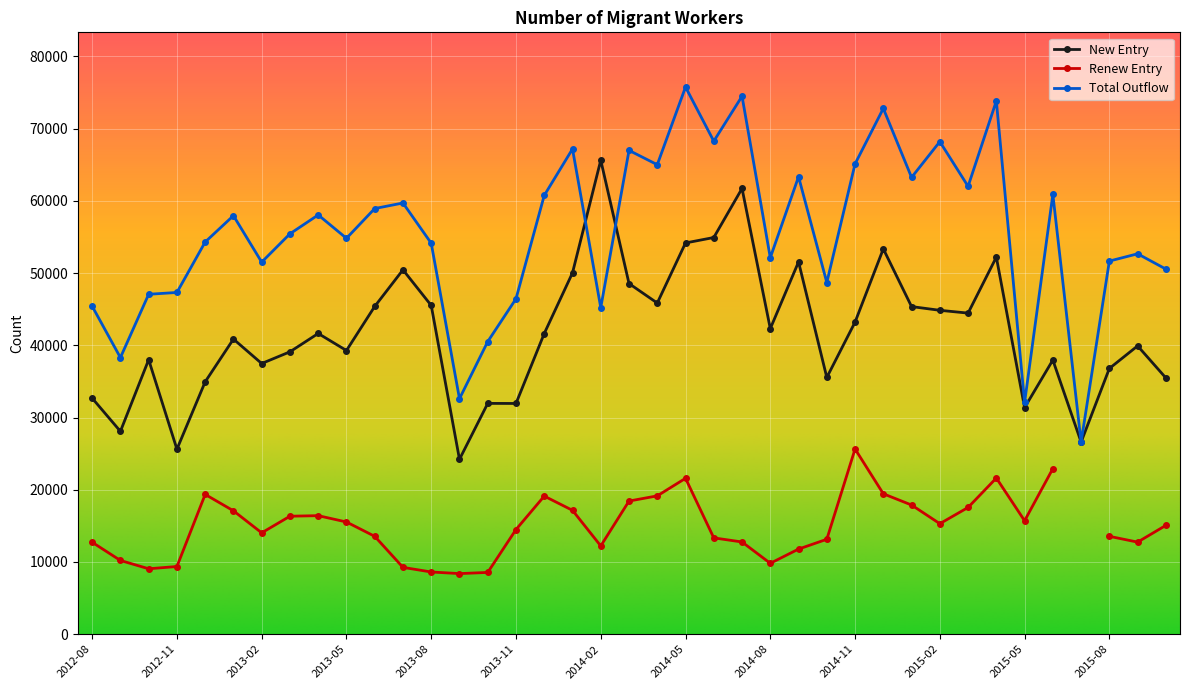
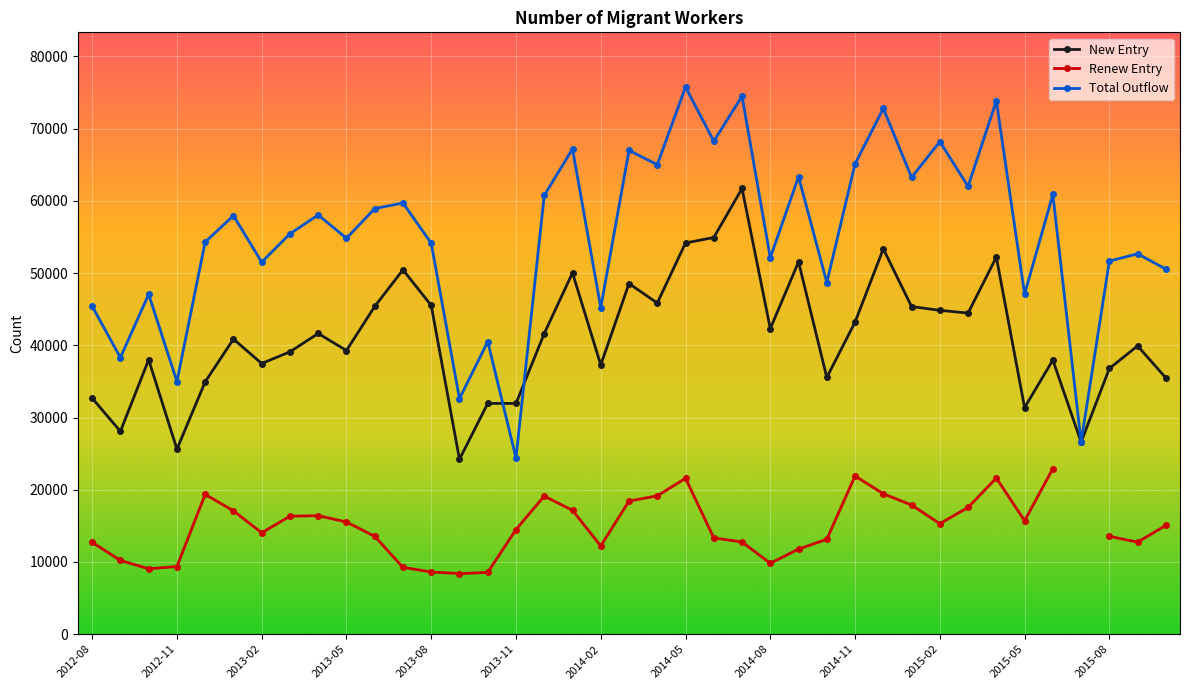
  {
    "New Entry": {
      "2012-08": 33000,
      "2012-11": 26000,
      "2013-02": 37000,
      "2013-05": 39000,
      "2013-08": 46000,
      "2013-11": 32000,
-     "2014-02": 66000,
+     "2014-02": 37000,
      "2014-05": 54000,
      "2014-08": 42000,
      "2014-11": 43000,
      "2015-02": 45000,
      "2015-05": 31000,
      "2015-08": 37000
    },
    "Renew Entry": {
      "2012-08": 13000,
      "2012-11": 9000,
      "2013-02": 14000,
      "2013-05": 16000,
      "2013-08": 9000,
      "2013-11": 14000,
      "2014-02": 12000,
      "2014-05": 22000,
      "2014-08": 10000,
-     "2014-11": 26000,
+     "2014-11": 22000,
      "2015-02": 15000,
      "2015-05": 16000,
      "2015-08": 14000
    },
    "Total Outflow": {
      "2012-08": 45000,
-     "2012-11": 47000,
+     "2012-11": 35000,
      "2013-02": 52000,
      "2013-05": 55000,
      "2013-08": 54000,
-     "2013-11": 46000,
+     "2013-11": 24000,
      "2014-02": 45000,
      "2014-05": 76000,
      "2014-08": 52000,
      "2014-11": 65000,
      "2015-02": 68000,
-     "2015-05": 32000,
+     "2015-05": 47000,
      "2015-08": 52000
    }
  }
